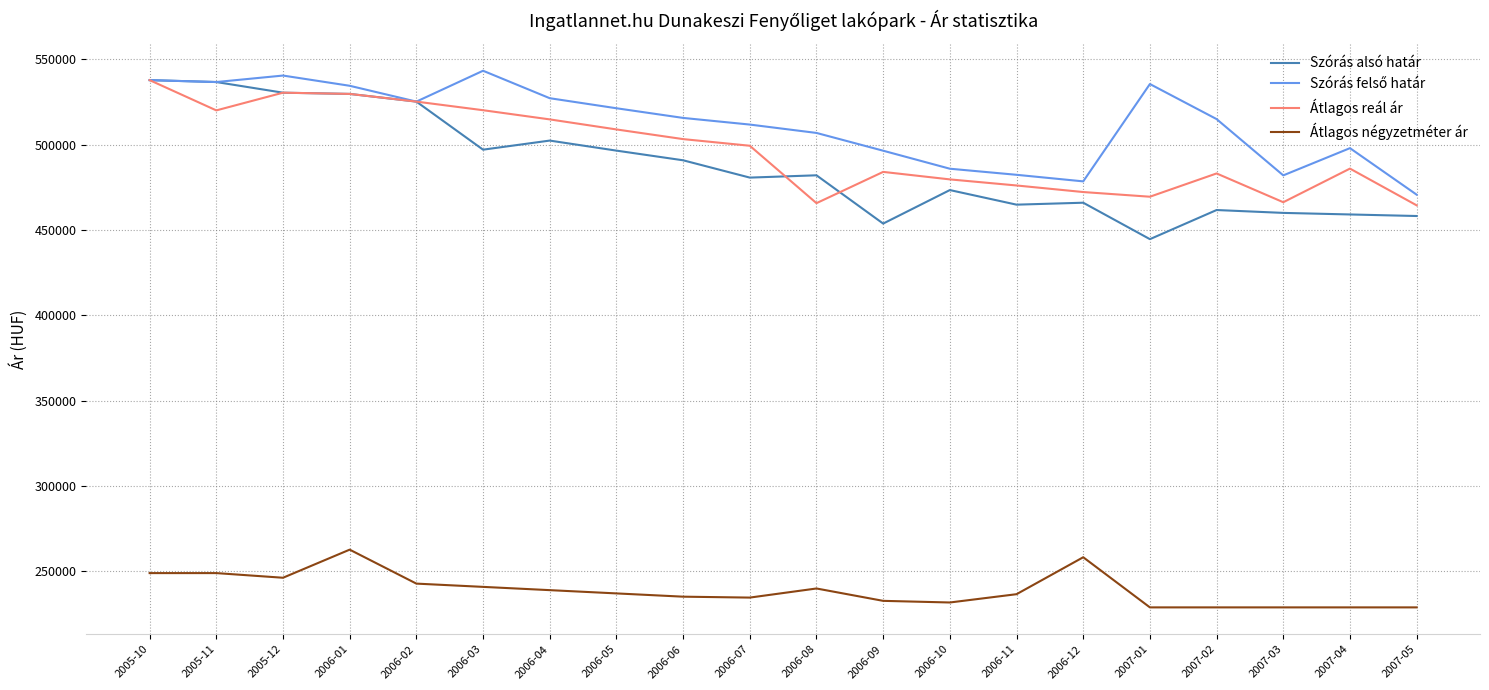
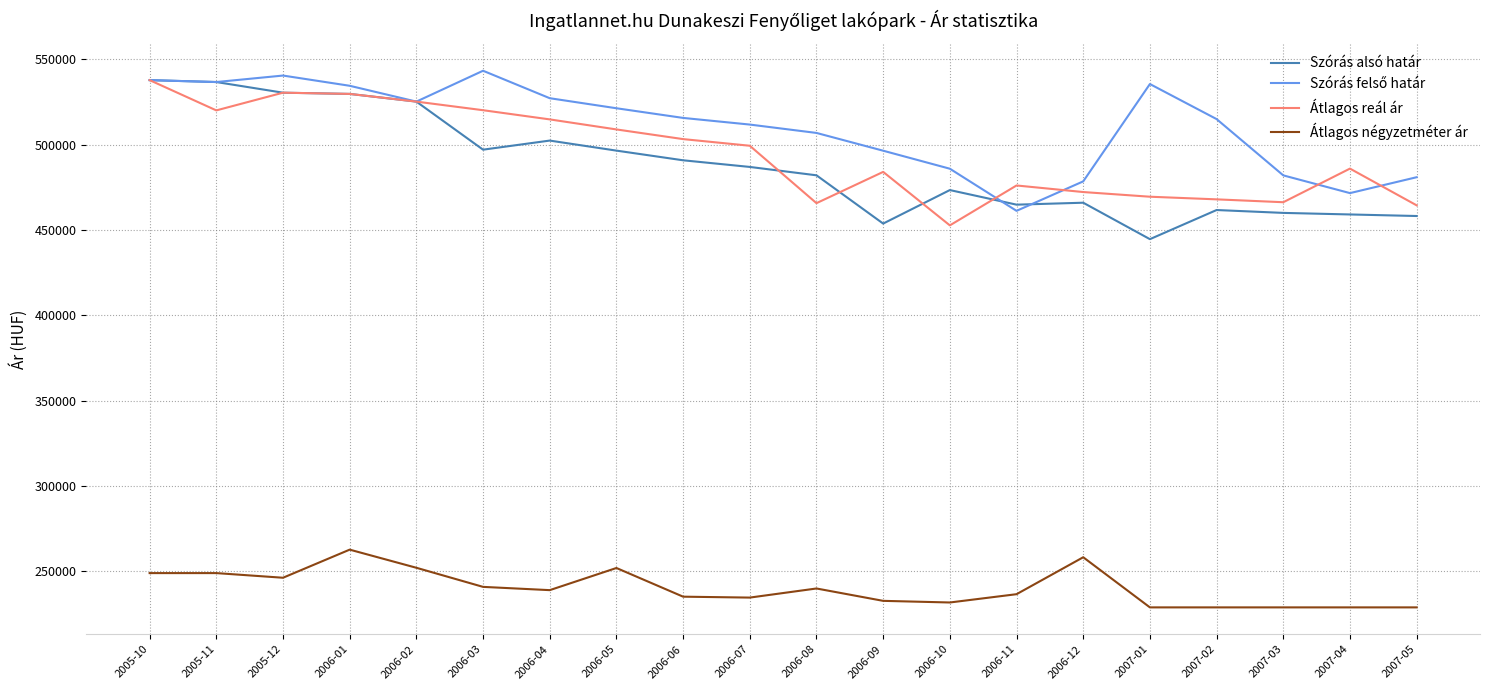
  {
    "Szórás alsó határ": {
      "2006-03": 497000,
      "2006-04": 502000,
      "2006-05": 497000,
      "2006-06": 491000,
-     "2006-07": 481000,
+     "2006-07": 487000,
      "2006-08": 482000,
      "2006-09": 454000,
      "2006-10": 473000,
      "2006-11": 465000,
      "2006-12": 466000,
      "2007-01": 445000,
      "2007-02": 462000,
      "2007-03": 460000,
      "2007-04": 459000,
      "2007-05": 458000
    },
    "Szórás felső határ": {
      "2005-12": 540000,
      "2006-01": 535000,
      "2006-03": 543000,
      "2006-04": 527000,
      "2006-05": 521000,
      "2006-06": 516000,
      "2006-07": 512000,
      "2006-08": 507000,
      "2006-09": 496000,
      "2006-10": 486000,
-     "2006-11": 482000,
+     "2006-11": 461000,
      "2006-12": 479000,
      "2007-01": 536000,
      "2007-02": 515000,
      "2007-03": 482000,
-     "2007-04": 498000,
-     "2007-05": 471000
+     "2007-04": 472000,
+     "2007-05": 481000
    },
    "Átlagos reál ár": {
      "2005-11": 520000,
      "2006-03": 520000,
      "2006-04": 515000,
      "2006-05": 509000,
      "2006-06": 503000,
      "2006-07": 499000,
      "2006-08": 466000,
      "2006-09": 484000,
-     "2006-10": 480000,
+     "2006-10": 453000,
      "2006-11": 476000,
      "2006-12": 472000,
      "2007-01": 470000,
-     "2007-02": 483000,
+     "2007-02": 468000,
      "2007-03": 466000,
      "2007-04": 486000,
      "2007-05": 464000
    },
    "Átlagos négyzetméter ár": {
      "2005-10": 249000,
      "2005-11": 249000,
      "2005-12": 246000,
      "2006-01": 263000,
-     "2006-02": 243000,
+     "2006-02": 252000,
      "2006-03": 241000,
      "2006-04": 239000,
-     "2006-05": 237000,
+     "2006-05": 252000,
      "2006-06": 235000,
      "2006-07": 235000,
      "2006-08": 240000,
      "2006-09": 233000,
      "2006-10": 232000,
      "2006-11": 237000,
      "2006-12": 258000,
      "2007-01": 229000,
      "2007-02": 229000,
      "2007-03": 229000,
      "2007-04": 229000,
      "2007-05": 229000
    }
  }
